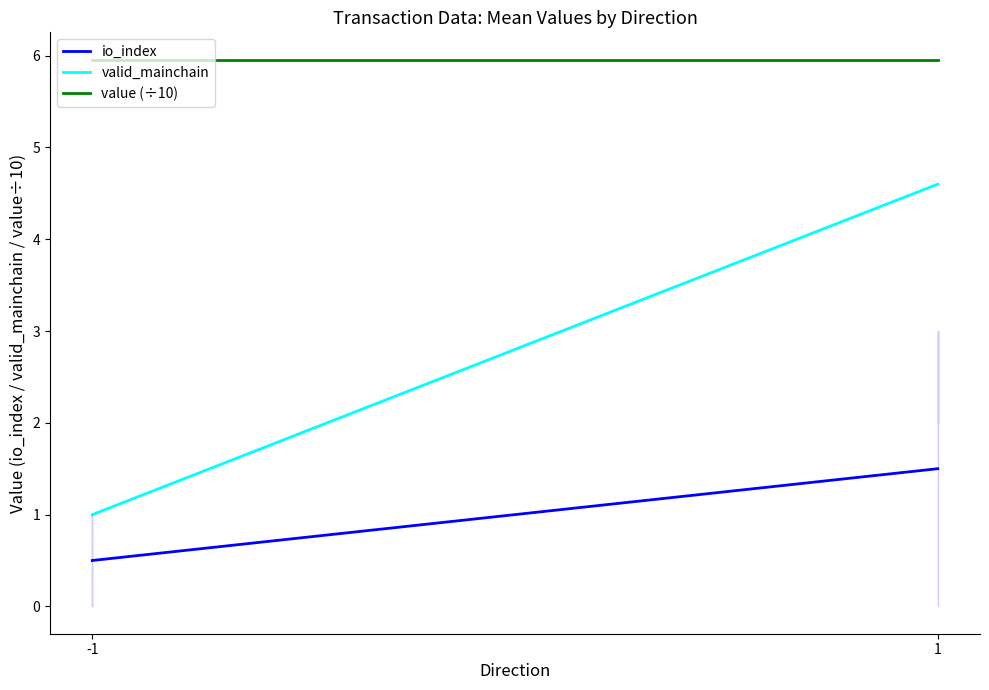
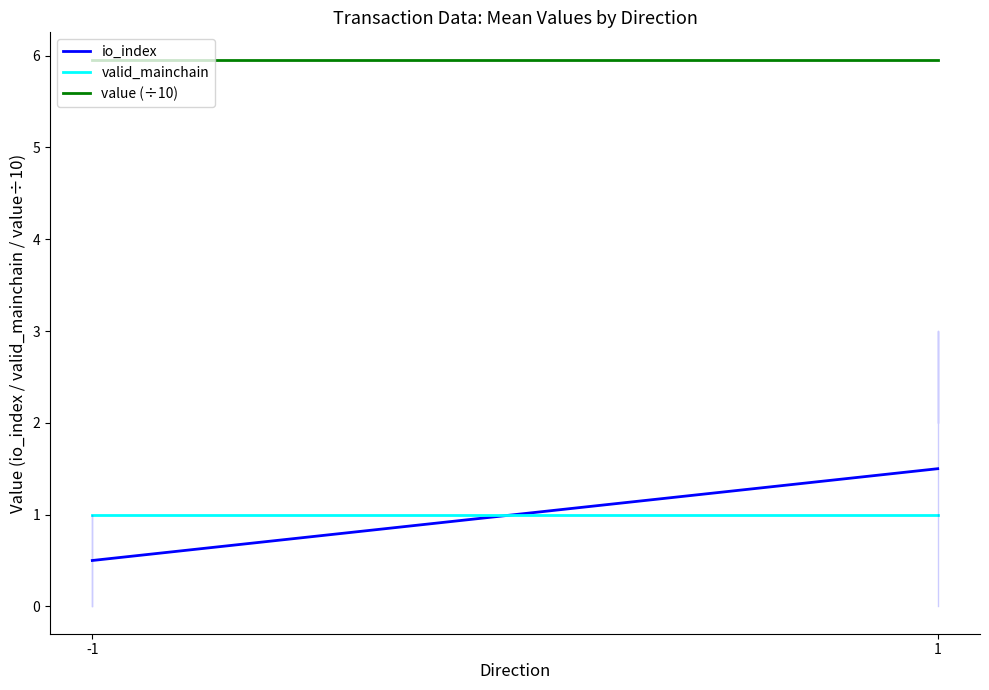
  {
    "valid_mainchain": {
-     "1": 4.6
+     "1": 1.0
    },
    "value (÷10)": {
      "1": 6.0
    }
  }
